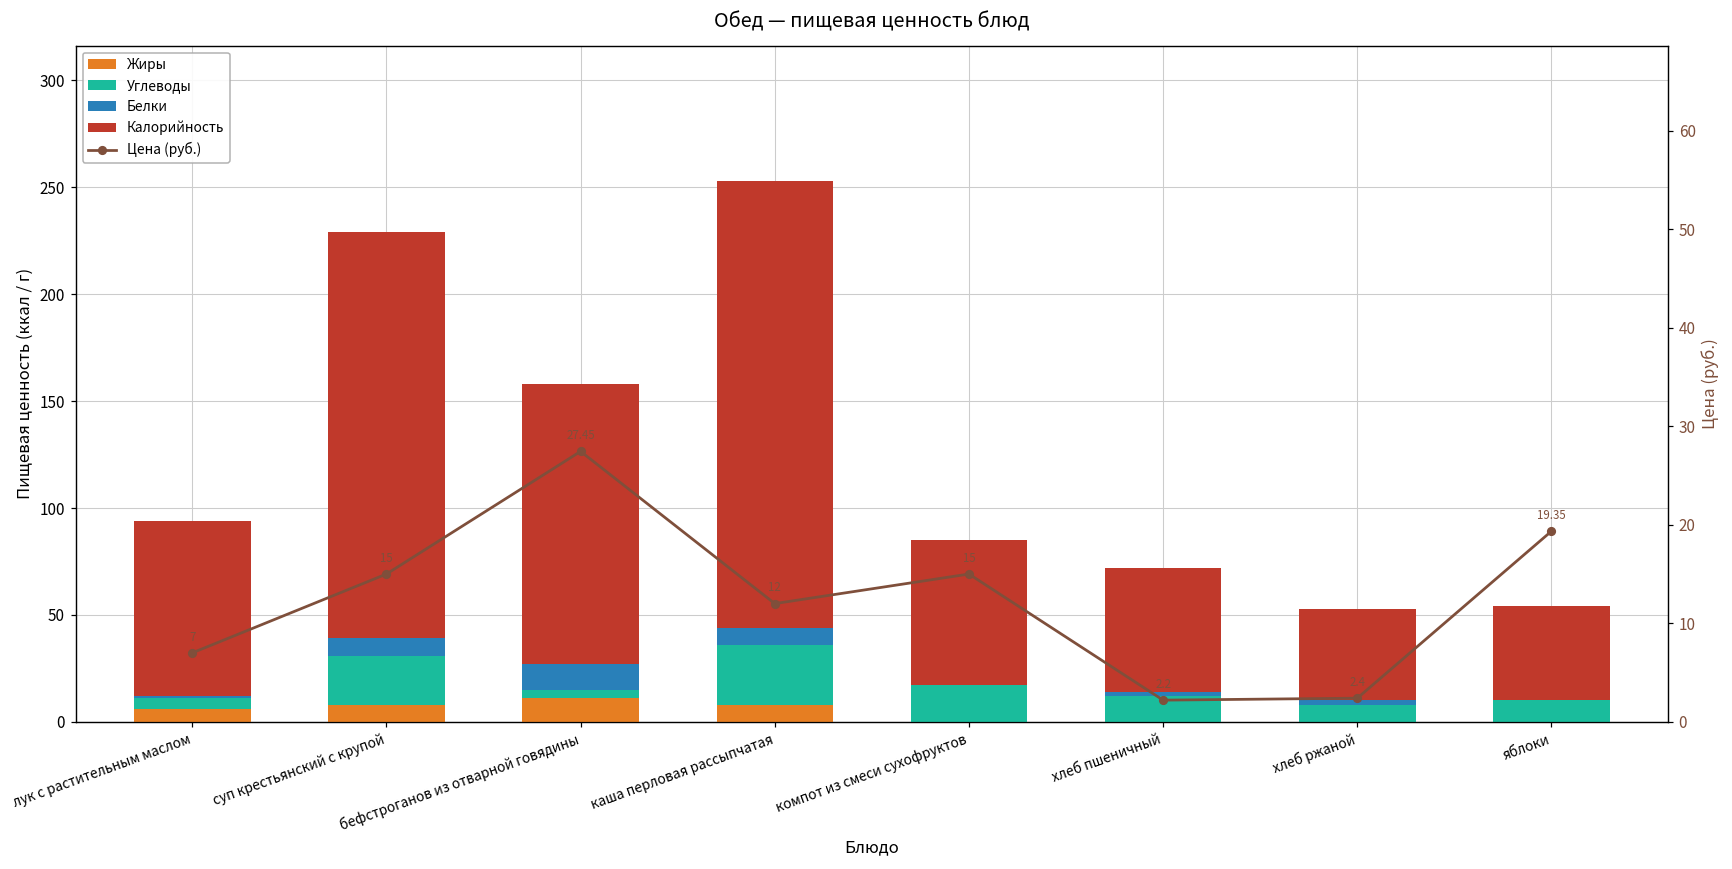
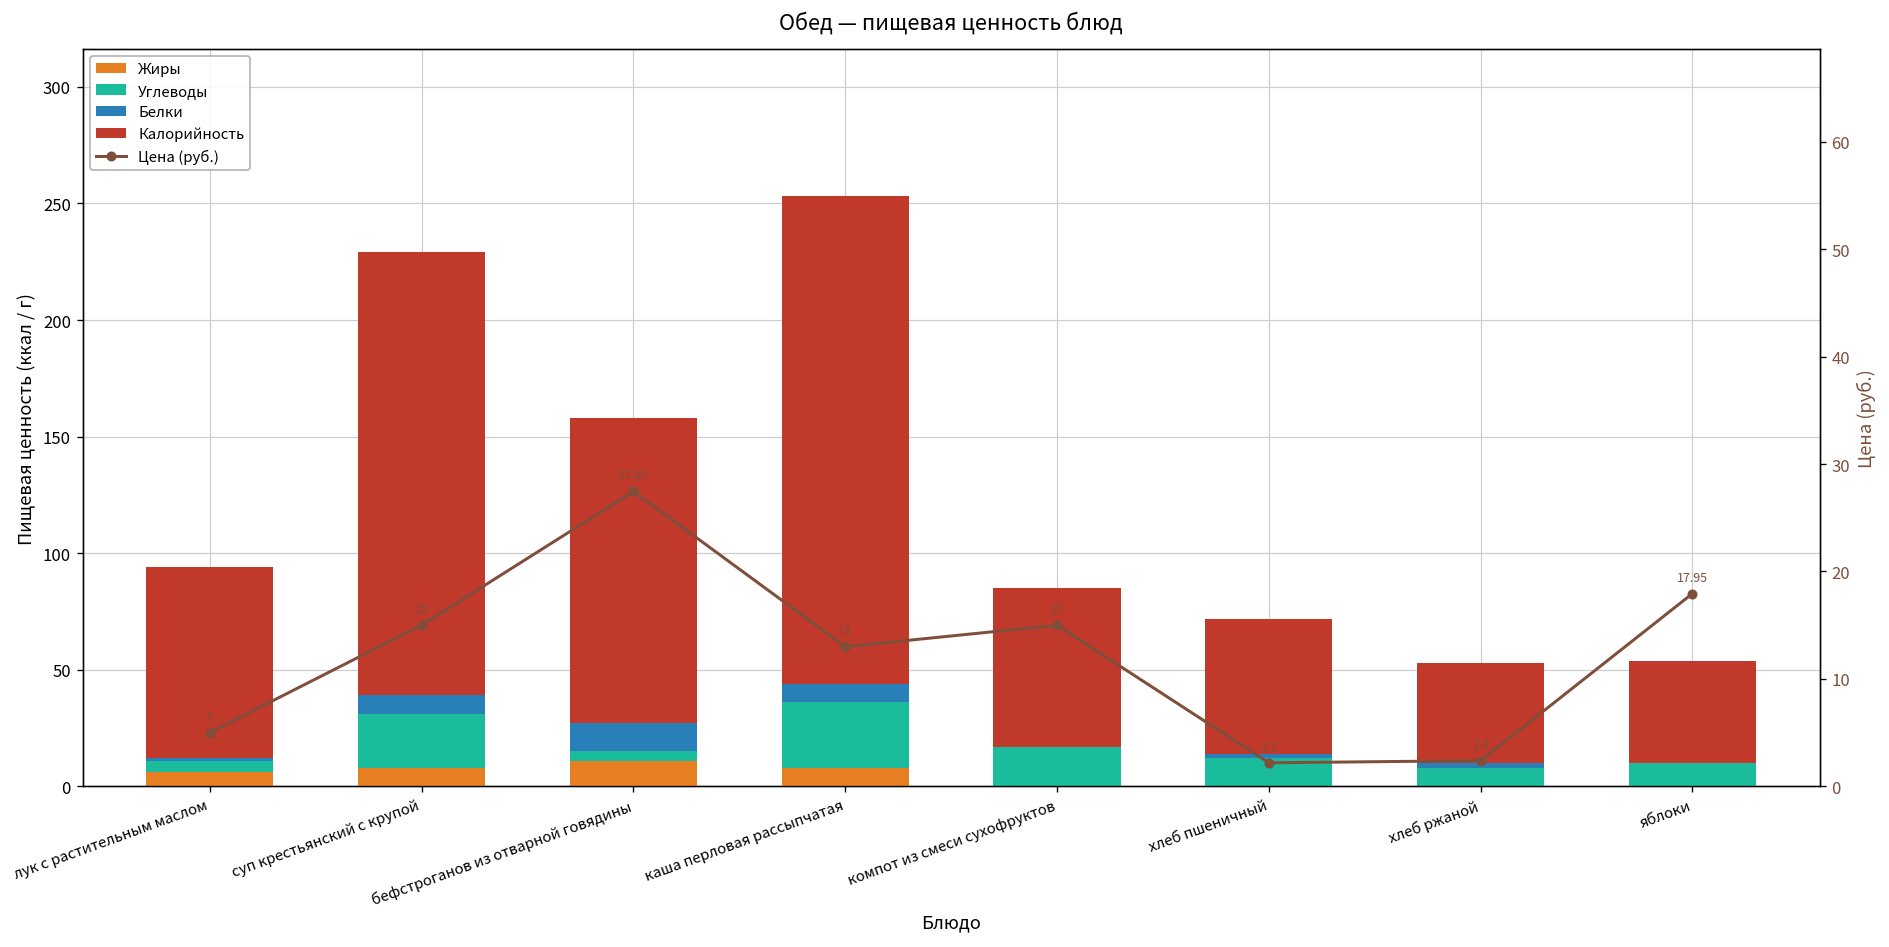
  {
    "Цена (руб.)": {
-     "лук с растительным маслом": 7,
+     "лук с растительным маслом": 5,
      "суп крестьянский с крупой": 15,
      "бефстроганов из отварной говядины": 27.45,
-     "каша перловая рассыпчатая": 12,
+     "каша перловая рассыпчатая": 13,
      "компот из смеси сухофруктов": 15,
      "хлеб пшеничный": 2.2,
      "хлеб ржаной": 2.4,
-     "яблоки": 19.35
+     "яблоки": 17.95
    }
  }
